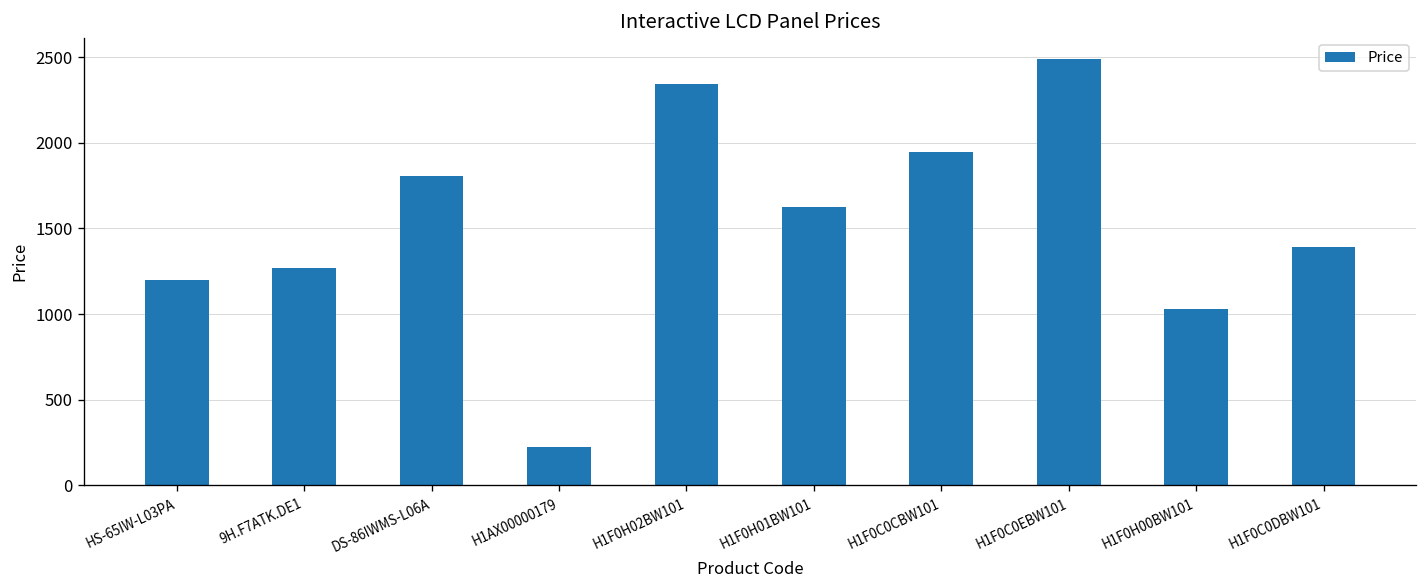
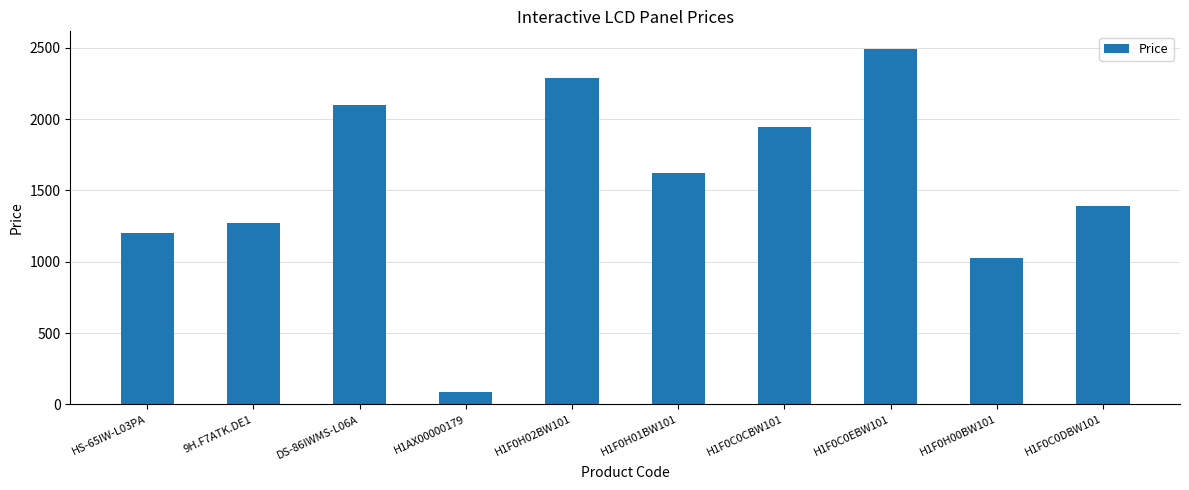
  {
    "HS-65IW-L03PA": 1200,
    "9H.F7ATK.DE1": 1270,
-   "DS-86IWMS-L06A": 1810,
-   "H1AX00000179": 220,
-   "H1F0H02BW101": 2340,
+   "DS-86IWMS-L06A": 2100,
+   "H1AX00000179": 90,
+   "H1F0H02BW101": 2290,
    "H1F0H01BW101": 1630,
    "H1F0C0CBW101": 1950,
    "H1F0C0EBW101": 2490,
    "H1F0H00BW101": 1030,
    "H1F0C0DBW101": 1390
  }
